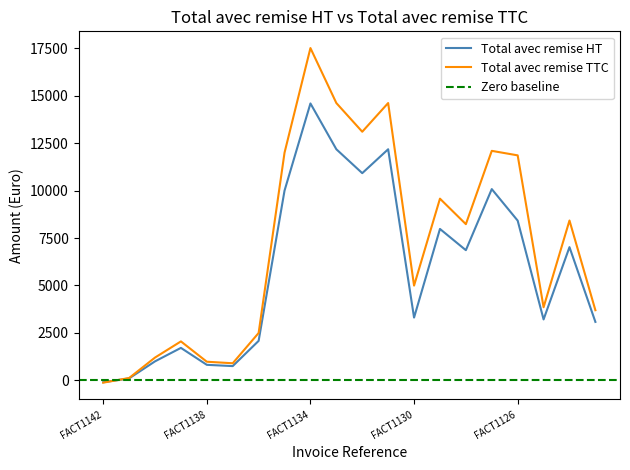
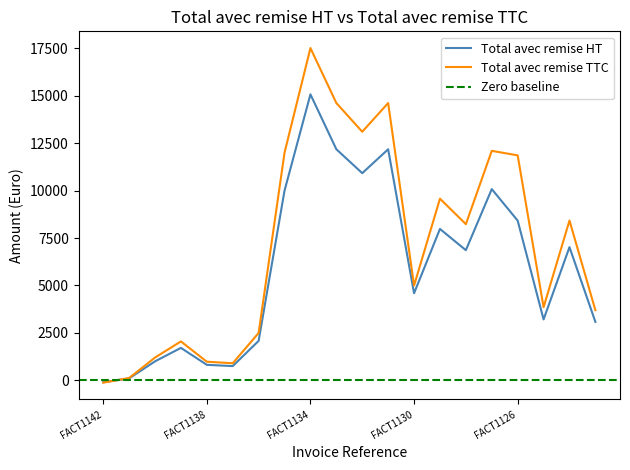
  {
    "Total avec remise HT": {
      "FACT1138": 800,
-     "FACT1134": 14600,
-     "FACT1130": 3300,
+     "FACT1134": 15100,
+     "FACT1130": 4600,
      "FACT1126": 8400
    },
    "Total avec remise TTC": {
      "FACT1138": 1000,
      "FACT1134": 17500,
      "FACT1130": 5000,
      "FACT1126": 11900
    }
  }
